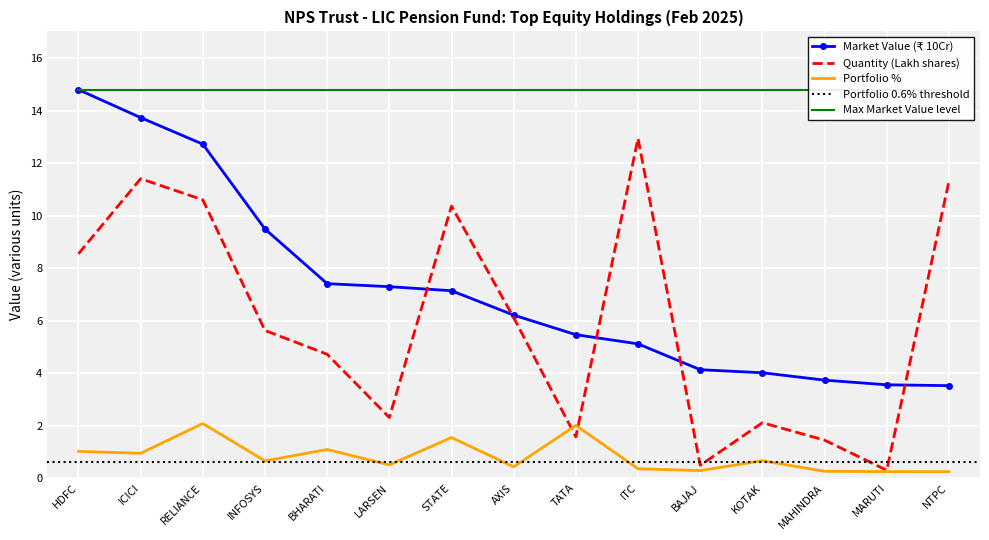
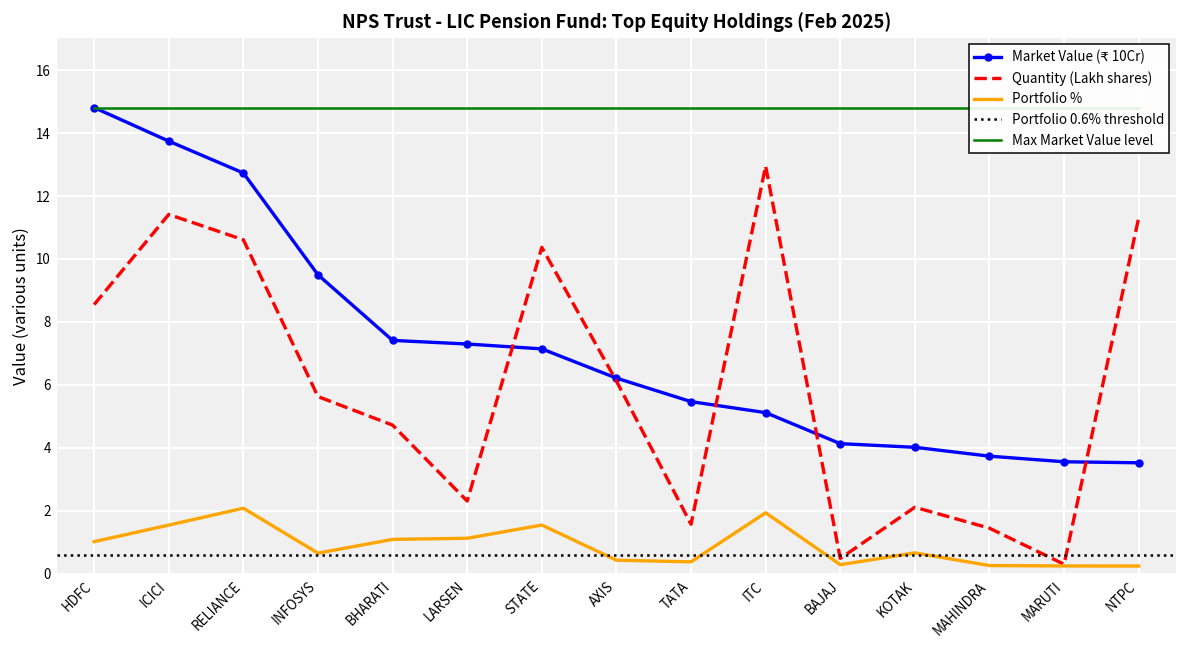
  {
    "Market Value (₹ 10Cr)": {
      "ICICI": 13.7,
      "RELIANCE": 12.7,
      "INFOSYS": 9.5,
      "BHARATI": 7.4,
      "LARSEN": 7.3,
      "STATE": 7.1,
      "TATA": 5.5,
      "ITC": 5.1,
      "BAJAJ": 4.1,
      "KOTAK": 4.0,
      "MAHINDRA": 3.7,
      "MARUTI": 3.6,
      "NTPC": 3.5
    },
    "Quantity (Lakh shares)": {
      "HDFC": 8.5,
      "ICICI": 11.4,
      "RELIANCE": 10.6,
      "INFOSYS": 5.6,
      "BHARATI": 4.7,
      "LARSEN": 2.3,
      "STATE": 10.4,
      "TATA": 1.6,
      "ITC": 13.0,
      "BAJAJ": 0.5,
      "KOTAK": 2.1,
      "MAHINDRA": 1.4,
      "NTPC": 11.3
    },
    "Portfolio %": {
      "HDFC": 1.0,
-     "ICICI": 0.9,
+     "ICICI": 1.5,
      "RELIANCE": 2.1,
      "INFOSYS": 0.7,
      "BHARATI": 1.1,
-     "LARSEN": 0.5,
+     "LARSEN": 1.1,
      "STATE": 1.5,
      "AXIS": 0.4,
-     "TATA": 2.0,
-     "ITC": 0.4,
+     "TATA": 0.4,
+     "ITC": 1.9,
      "BAJAJ": 0.3,
      "KOTAK": 0.7,
      "MAHINDRA": 0.3,
      "NTPC": 0.2
    },
    "Max Market Value level": {
      "ICICI": 14.8,
      "RELIANCE": 14.8,
      "INFOSYS": 14.8,
      "BHARATI": 14.8,
      "LARSEN": 14.8,
      "STATE": 14.8,
      "AXIS": 14.8,
      "TATA": 14.8,
      "ITC": 14.8,
      "BAJAJ": 14.8,
      "KOTAK": 14.8
    }
  }
